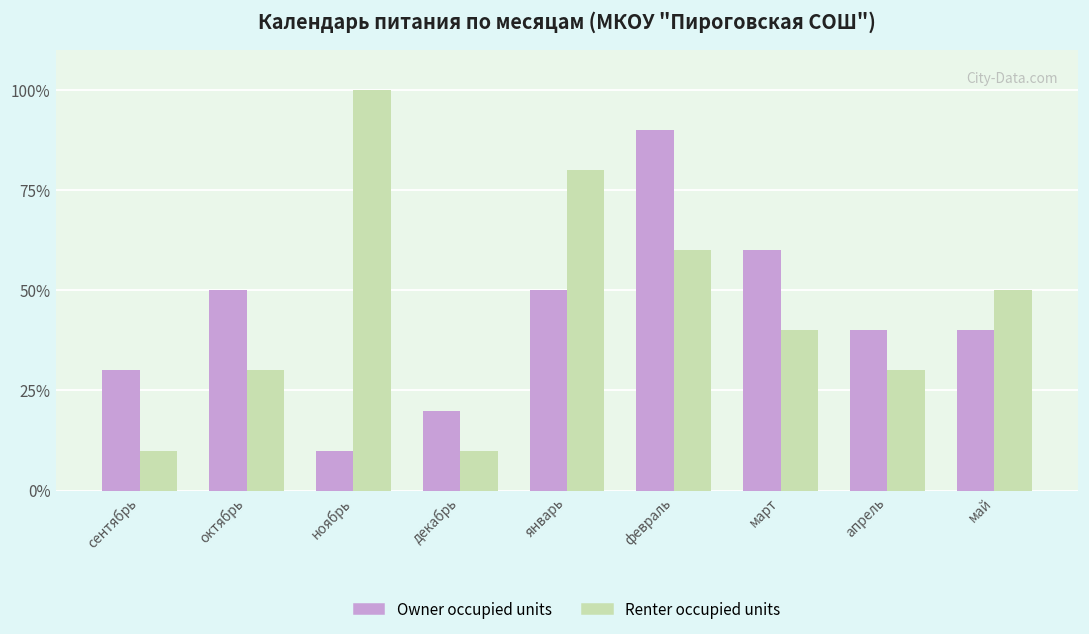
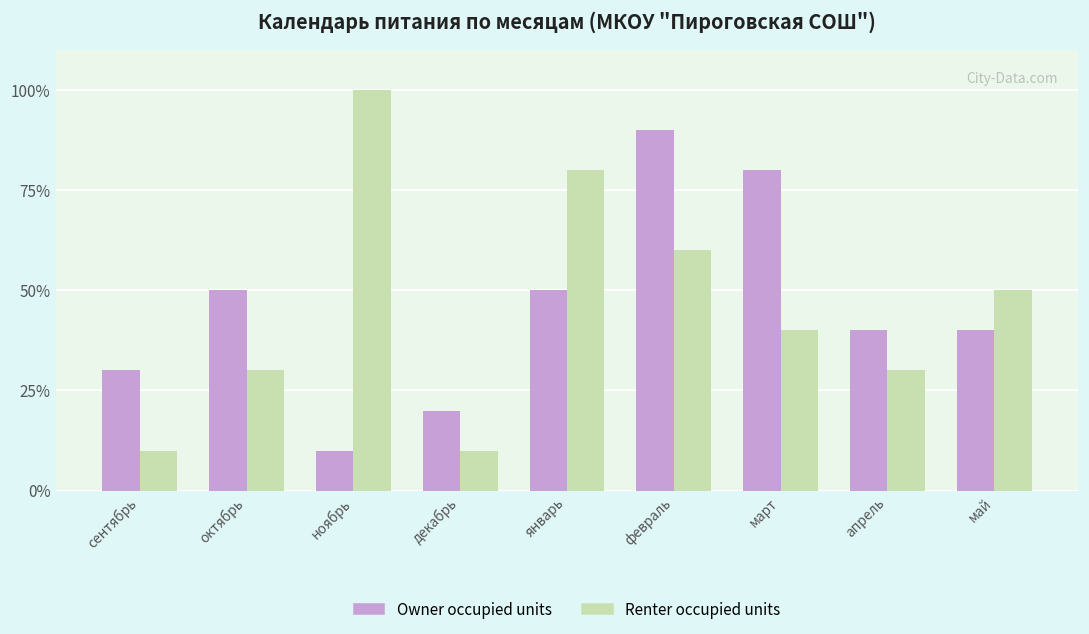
  {
    "Owner occupied units": {
      "сентябрь": "30%",
      "октябрь": "50%",
      "ноябрь": "10%",
      "декабрь": "20%",
      "январь": "50%",
      "февраль": "90%",
-     "март": "60%",
+     "март": "80%",
      "апрель": "40%",
      "май": "40%"
    },
    "Renter occupied units": {
      "сентябрь": "10%",
      "октябрь": "30%",
      "ноябрь": "100%",
      "декабрь": "10%",
      "январь": "80%",
      "февраль": "60%",
      "март": "40%",
      "апрель": "30%",
      "май": "50%"
    }
  }
